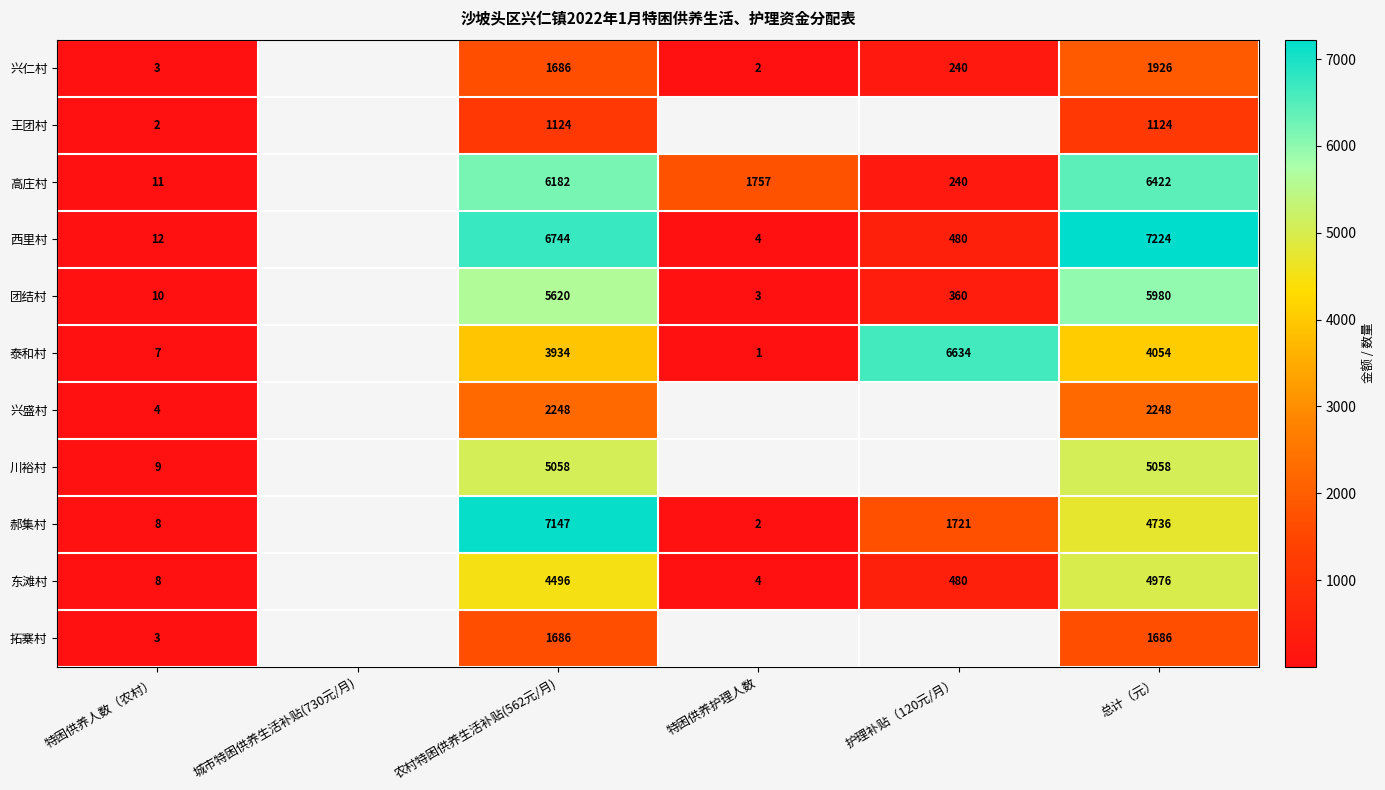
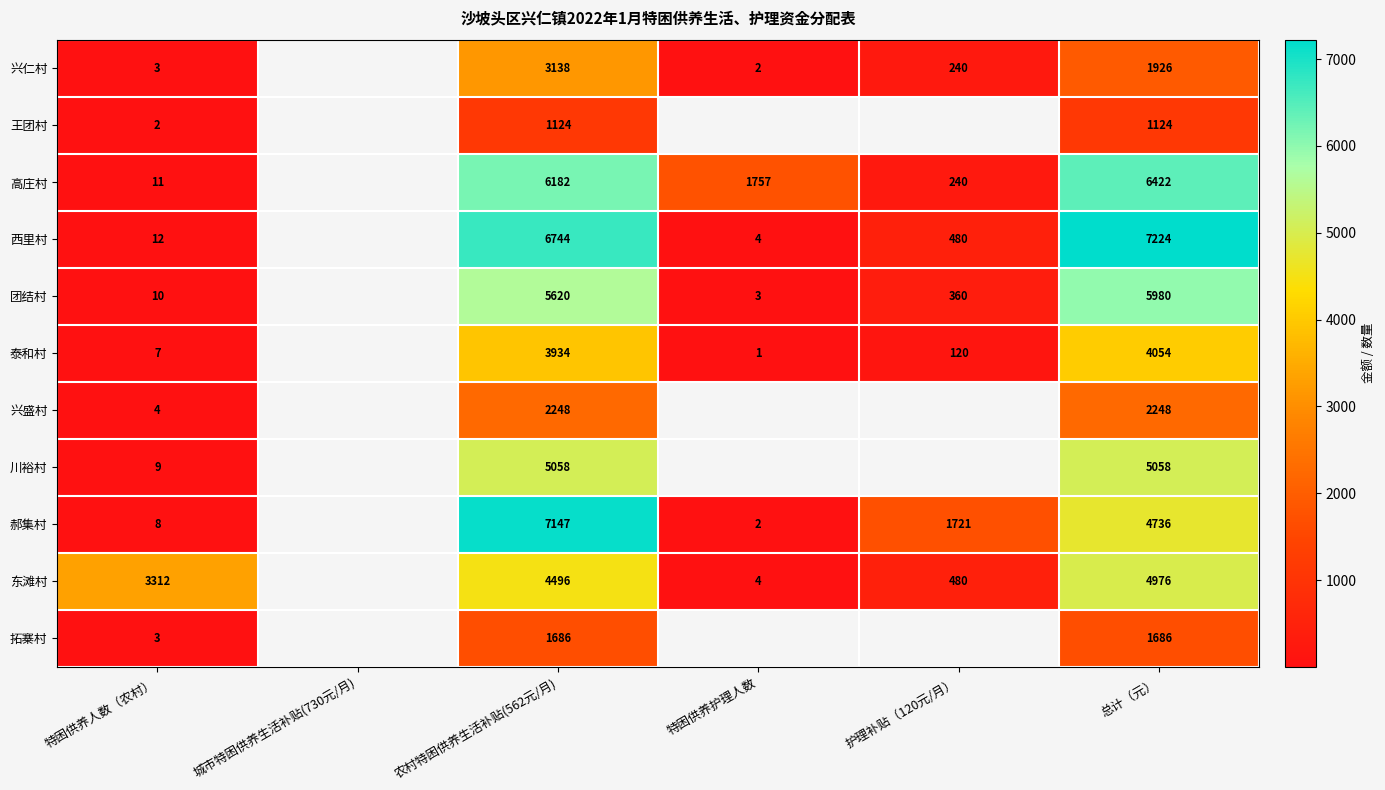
  {
    "兴仁村": {
      "特困供养人数（农村）": 3,
-     "农村特困供养生活补贴(562元/月)": 1686,
+     "农村特困供养生活补贴(562元/月)": 3138,
      "特困供养护理人数": 2,
      "护理补贴（120元/月）": 240,
      "总计（元）": 1926
    },
    "王团村": {
      "特困供养人数（农村）": 2,
      "农村特困供养生活补贴(562元/月)": 1124,
      "总计（元）": 1124
    },
    "高庄村": {
      "特困供养人数（农村）": 11,
      "农村特困供养生活补贴(562元/月)": 6182,
      "特困供养护理人数": 1757,
      "护理补贴（120元/月）": 240,
      "总计（元）": 6422
    },
    "西里村": {
      "特困供养人数（农村）": 12,
      "农村特困供养生活补贴(562元/月)": 6744,
      "特困供养护理人数": 4,
      "护理补贴（120元/月）": 480,
      "总计（元）": 7224
    },
    "团结村": {
      "特困供养人数（农村）": 10,
      "农村特困供养生活补贴(562元/月)": 5620,
      "特困供养护理人数": 3,
      "护理补贴（120元/月）": 360,
      "总计（元）": 5980
    },
    "泰和村": {
      "特困供养人数（农村）": 7,
      "农村特困供养生活补贴(562元/月)": 3934,
      "特困供养护理人数": 1,
-     "护理补贴（120元/月）": 6634,
+     "护理补贴（120元/月）": 120,
      "总计（元）": 4054
    },
    "兴盛村": {
      "特困供养人数（农村）": 4,
      "农村特困供养生活补贴(562元/月)": 2248,
      "总计（元）": 2248
    },
    "川裕村": {
      "特困供养人数（农村）": 9,
      "农村特困供养生活补贴(562元/月)": 5058,
      "总计（元）": 5058
    },
    "郝集村": {
      "特困供养人数（农村）": 8,
      "农村特困供养生活补贴(562元/月)": 7147,
      "特困供养护理人数": 2,
      "护理补贴（120元/月）": 1721,
      "总计（元）": 4736
    },
    "东滩村": {
-     "特困供养人数（农村）": 8,
+     "特困供养人数（农村）": 3312,
      "农村特困供养生活补贴(562元/月)": 4496,
      "特困供养护理人数": 4,
      "护理补贴（120元/月）": 480,
      "总计（元）": 4976
    },
    "拓寨村": {
      "特困供养人数（农村）": 3,
      "农村特困供养生活补贴(562元/月)": 1686,
      "总计（元）": 1686
    }
  }
